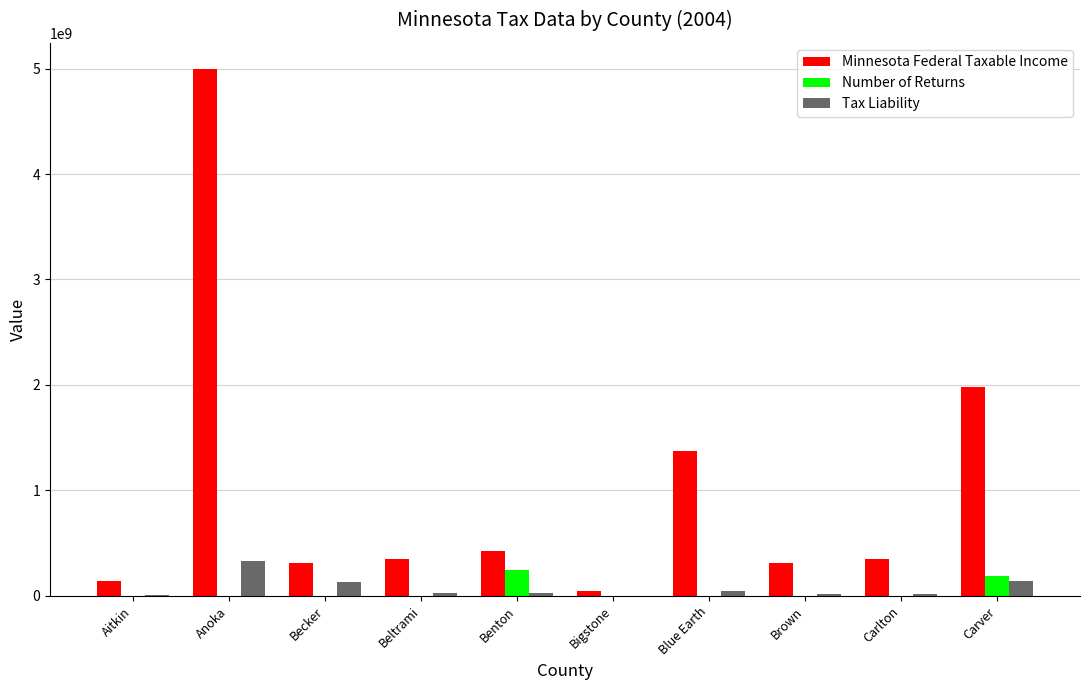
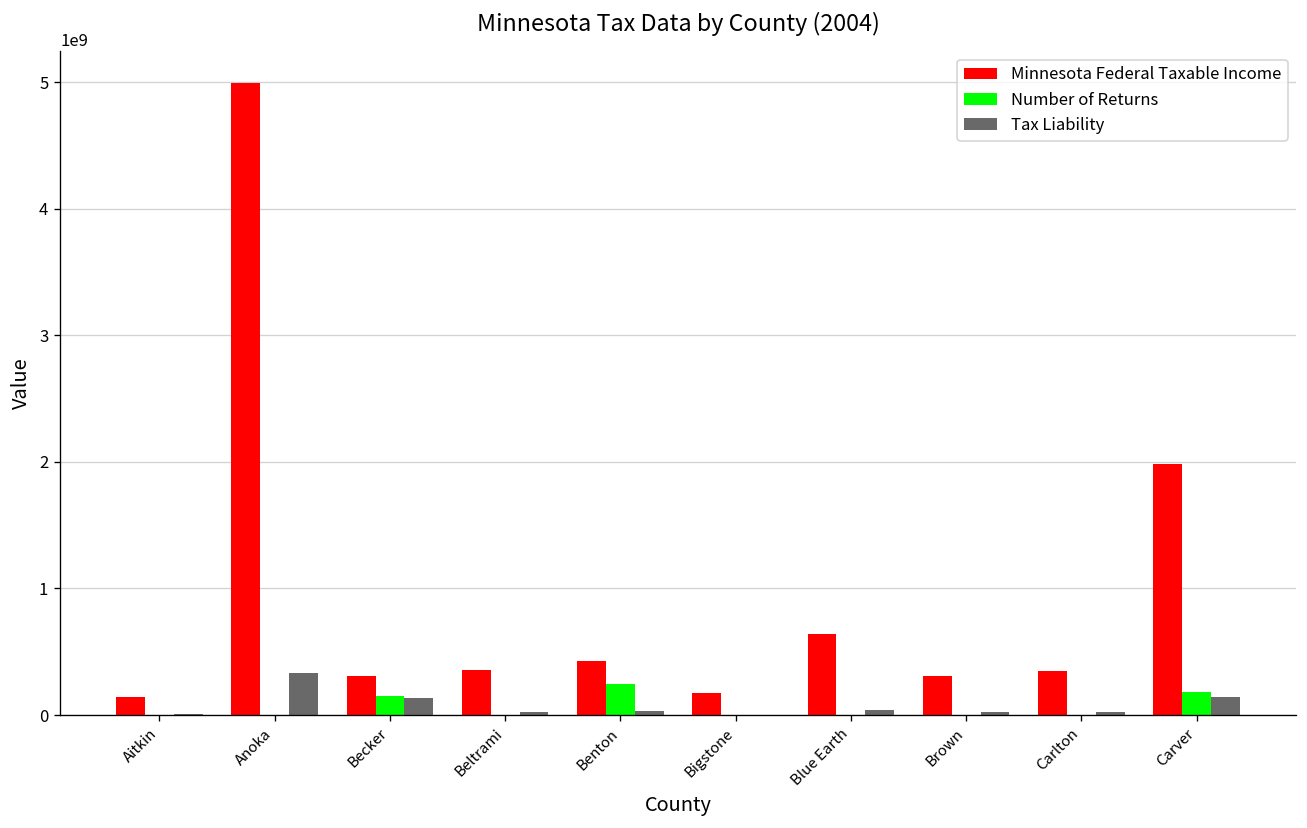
  {
    "Minnesota Federal Taxable Income": {
      "Aitkin": 140000000,
      "Anoka": 4990000000,
      "Becker": 310000000,
      "Beltrami": 350000000,
      "Benton": 430000000,
-     "Bigstone": 40000000,
-     "Blue Earth": 1380000000,
+     "Bigstone": 170000000,
+     "Blue Earth": 640000000,
      "Brown": 310000000,
      "Carlton": 350000000,
      "Carver": 1980000000
    },
    "Number of Returns": {
-     "Becker": 0,
+     "Becker": 150000000,
      "Benton": 240000000,
      "Carver": 190000000
    },
    "Tax Liability": {
      "Anoka": 330000000,
      "Becker": 130000000,
      "Benton": 30000000,
      "Blue Earth": 40000000,
      "Carver": 140000000
    }
  }
